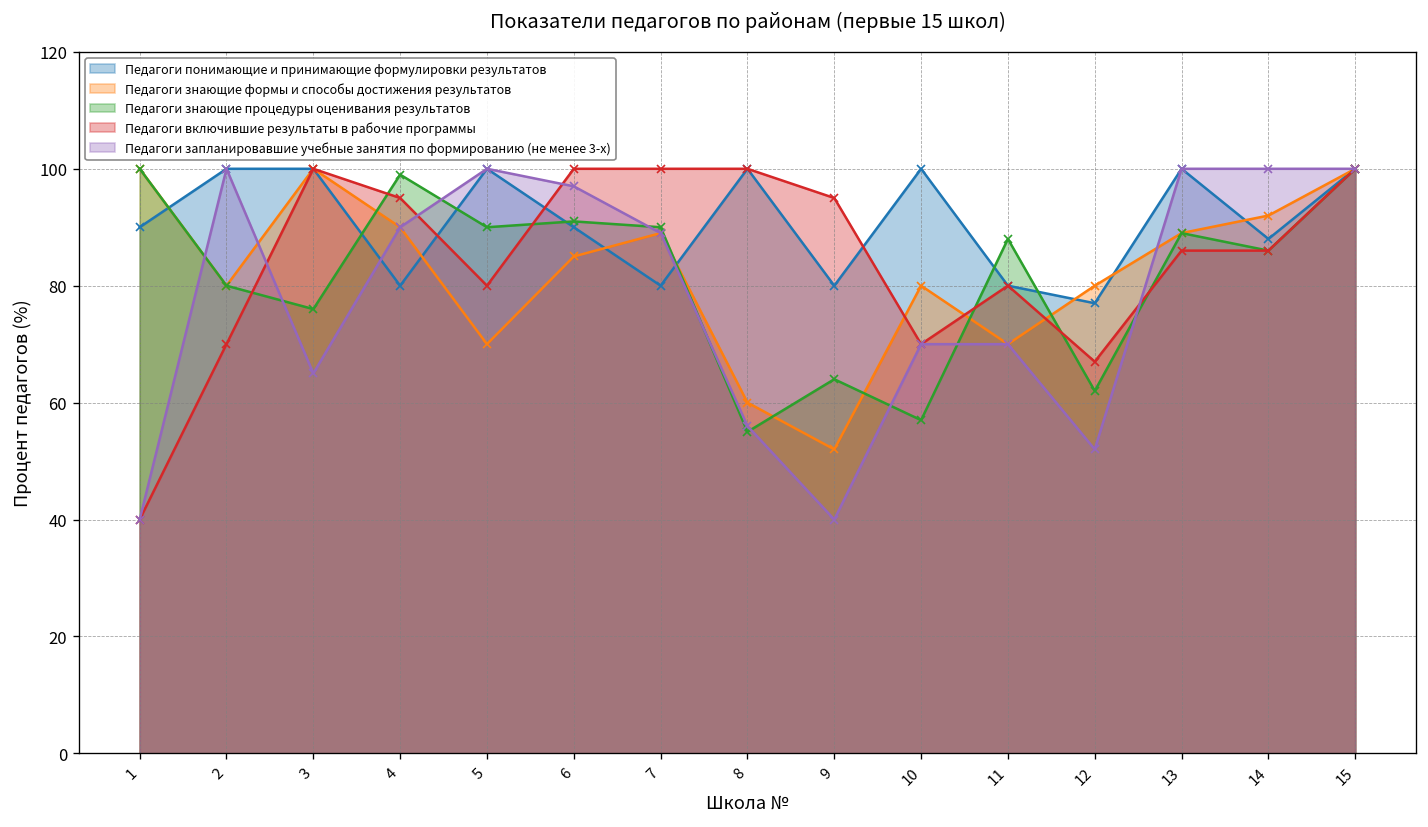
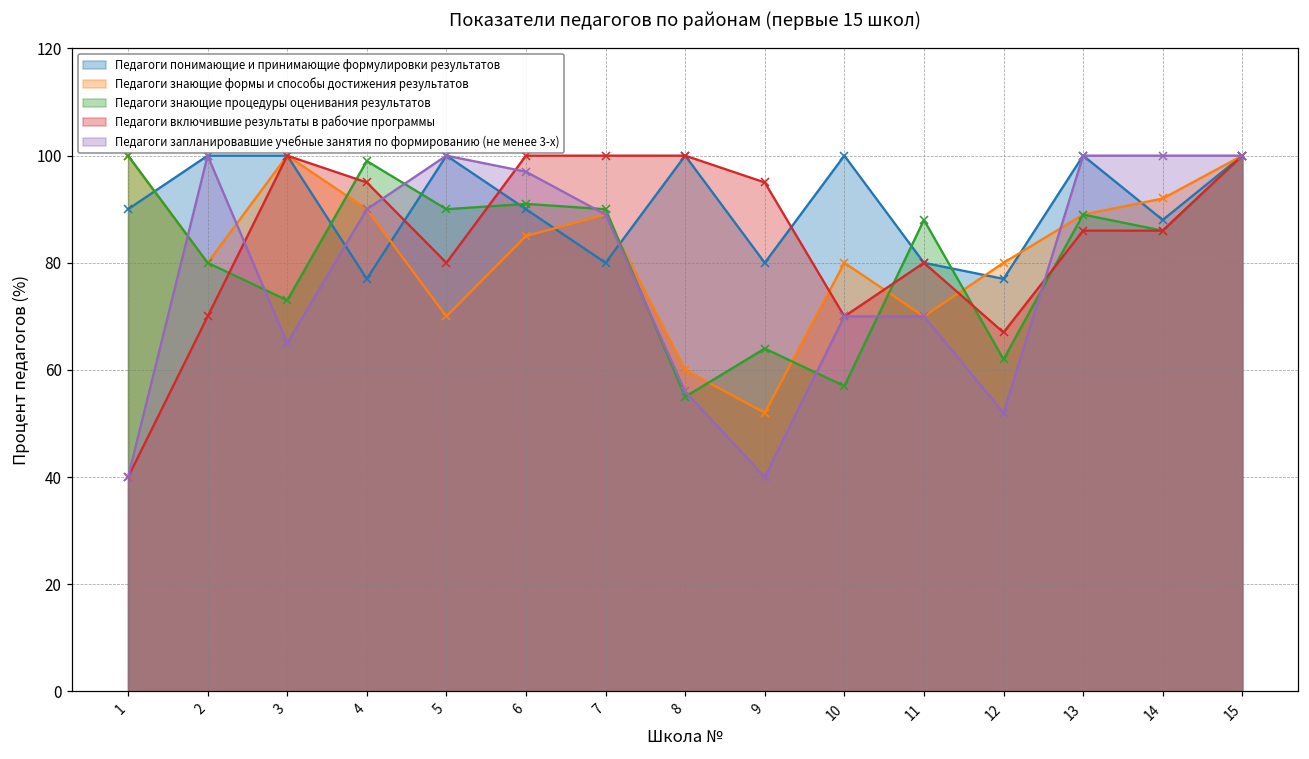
  {
    "Педагоги понимающие и принимающие формулировки результатов": {
      "1": 90,
-     "4": 80,
+     "4": 77,
      "6": 90,
      "7": 80,
      "9": 80,
      "10": 100,
      "12": 77,
      "14": 88
    },
    "Педагоги знающие процедуры оценивания результатов": {
-     "3": 76,
+     "3": 73,
      "4": 99,
      "5": 90,
      "6": 91,
      "7": 90,
      "8": 55,
      "9": 64,
      "10": 57,
      "11": 88,
      "12": 62
    },
    "Педагоги запланировавшие учебные занятия по формированию (не менее 3-х)": {
      "3": 65,
      "6": 97,
      "8": 56,
      "9": 40,
      "12": 52,
      "14": 100
    }
  }
